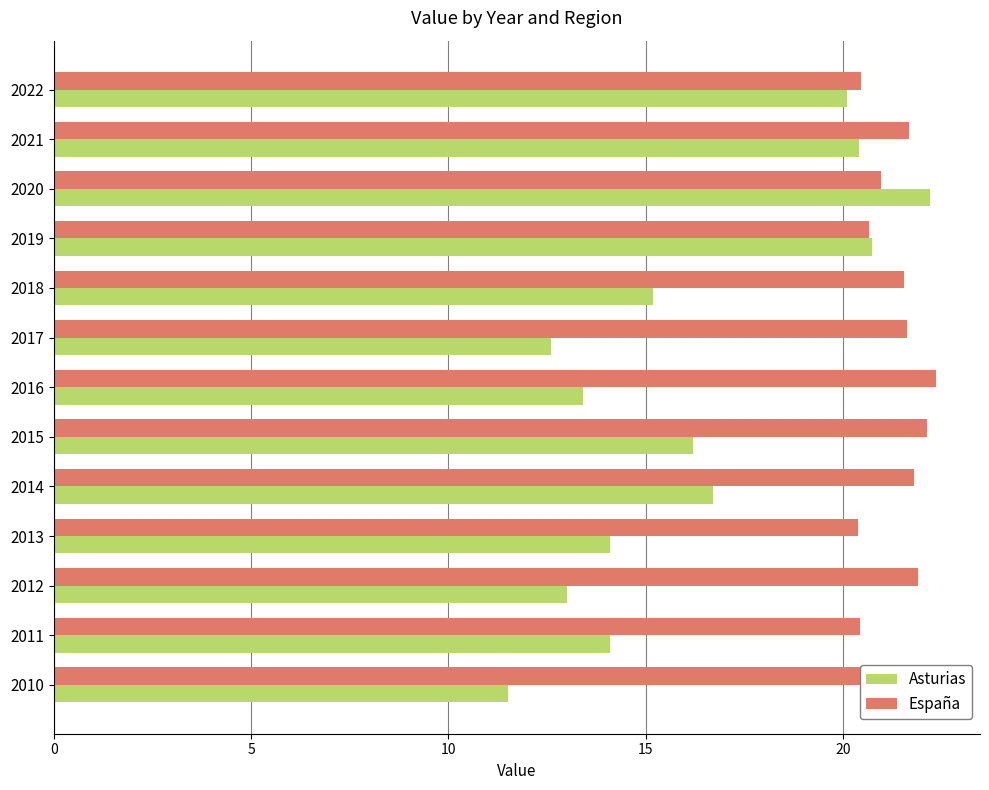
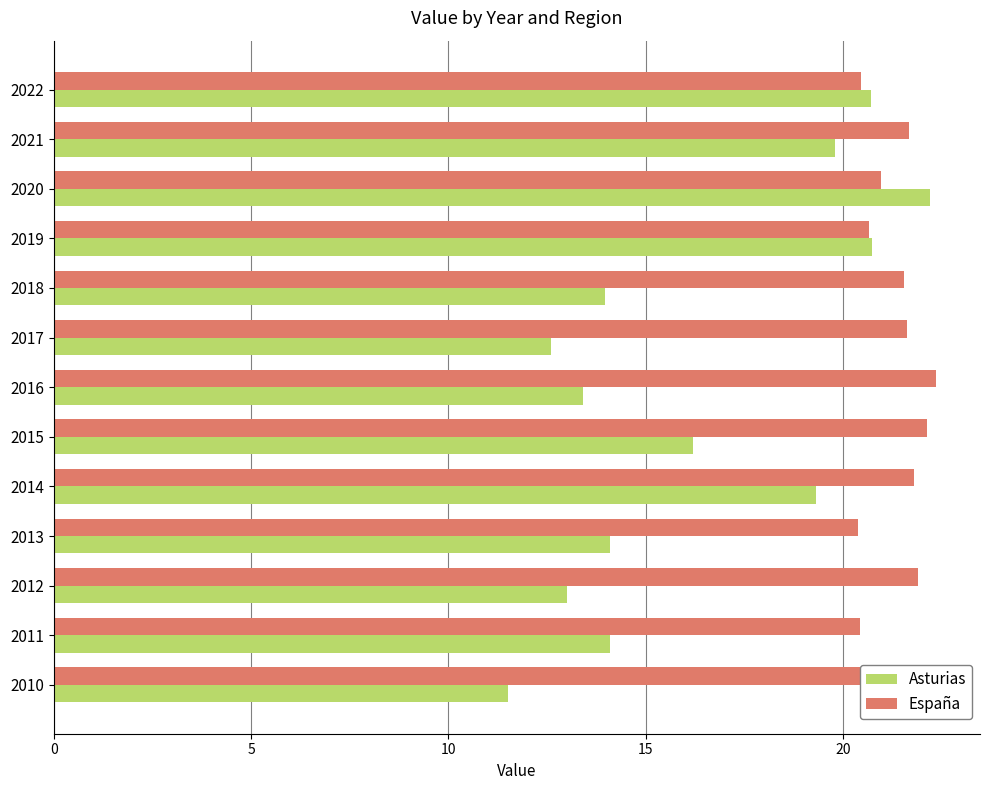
  {
    "Asturias": {
-     "2022": 20.1,
-     "2021": 20.4,
+     "2022": 20.7,
+     "2021": 19.8,
      "2020": 22.2,
      "2019": 20.7,
-     "2018": 15.2,
+     "2018": 14.0,
      "2017": 12.6,
      "2016": 13.4,
      "2015": 16.2,
-     "2014": 16.7,
+     "2014": 19.3,
      "2013": 14.1,
      "2012": 13.0,
      "2011": 14.1,
      "2010": 11.5
    },
    "España": {
      "2022": 20.5,
      "2021": 21.7,
      "2020": 21.0,
      "2019": 20.7,
      "2018": 21.5,
      "2017": 21.6,
      "2016": 22.4,
      "2015": 22.1,
      "2014": 21.8,
      "2013": 20.4,
      "2012": 21.9,
      "2011": 20.4
    }
  }
